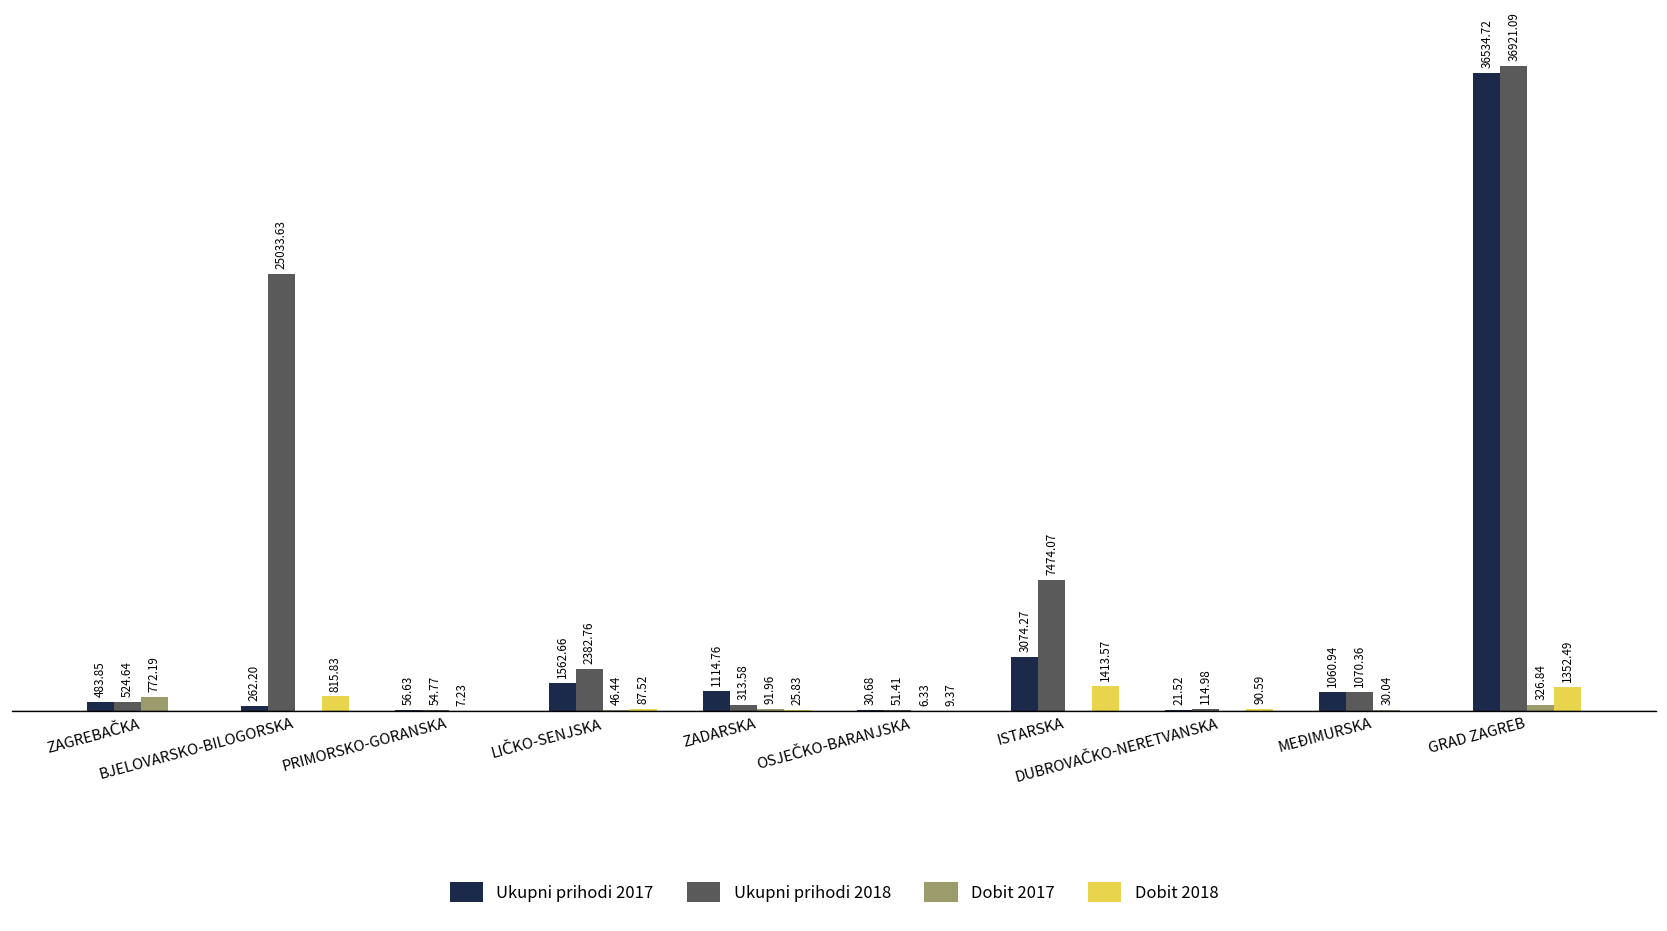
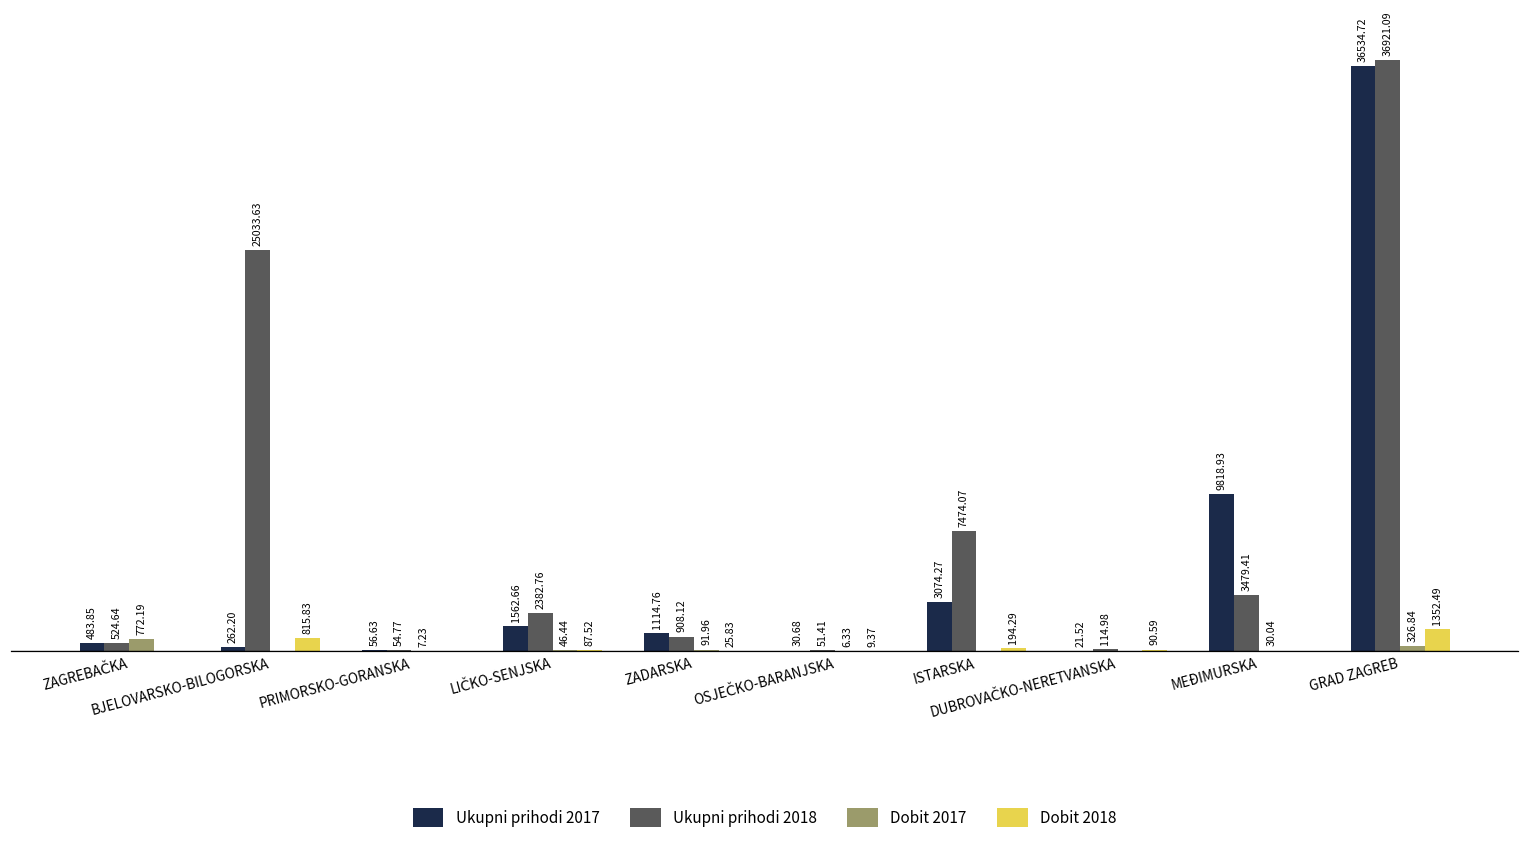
  {
    "Ukupni prihodi 2017": {
      "ZAGREBAČKA": 483.85,
      "BJELOVARSKO-BILOGORSKA": 262.20,
      "PRIMORSKO-GORANSKA": 56.63,
      "LIČKO-SENJSKA": 1562.66,
      "ZADARSKA": 1114.76,
      "OSJEČKO-BARANJSKA": 30.68,
      "ISTARSKA": 3074.27,
      "DUBROVAČKO-NERETVANSKA": 21.52,
-     "MEĐIMURSKA": 1060.94,
+     "MEĐIMURSKA": 9818.93,
      "GRAD ZAGREB": 36534.72
    },
    "Ukupni prihodi 2018": {
      "ZAGREBAČKA": 524.64,
      "BJELOVARSKO-BILOGORSKA": 25033.63,
      "PRIMORSKO-GORANSKA": 54.77,
      "LIČKO-SENJSKA": 2382.76,
-     "ZADARSKA": 313.58,
+     "ZADARSKA": 908.12,
      "OSJEČKO-BARANJSKA": 51.41,
      "ISTARSKA": 7474.07,
      "DUBROVAČKO-NERETVANSKA": 114.98,
-     "MEĐIMURSKA": 1070.36,
+     "MEĐIMURSKA": 3479.41,
      "GRAD ZAGREB": 36921.09
    },
    "Dobit 2017": {
      "ZAGREBAČKA": 772.19,
      "PRIMORSKO-GORANSKA": 7.23,
      "LIČKO-SENJSKA": 46.44,
      "ZADARSKA": 91.96,
      "OSJEČKO-BARANJSKA": 6.33,
      "MEĐIMURSKA": 30.04,
      "GRAD ZAGREB": 326.84
    },
    "Dobit 2018": {
      "BJELOVARSKO-BILOGORSKA": 815.83,
      "LIČKO-SENJSKA": 87.52,
      "ZADARSKA": 25.83,
      "OSJEČKO-BARANJSKA": 9.37,
-     "ISTARSKA": 1413.57,
+     "ISTARSKA": 194.29,
      "DUBROVAČKO-NERETVANSKA": 90.59,
      "GRAD ZAGREB": 1352.49
    }
  }
